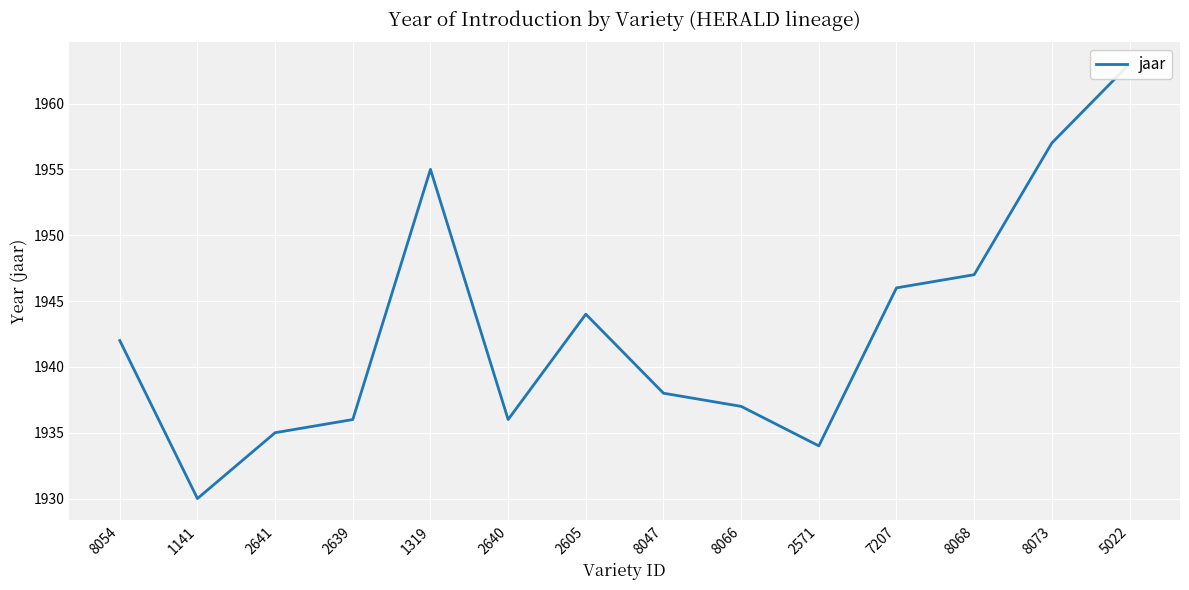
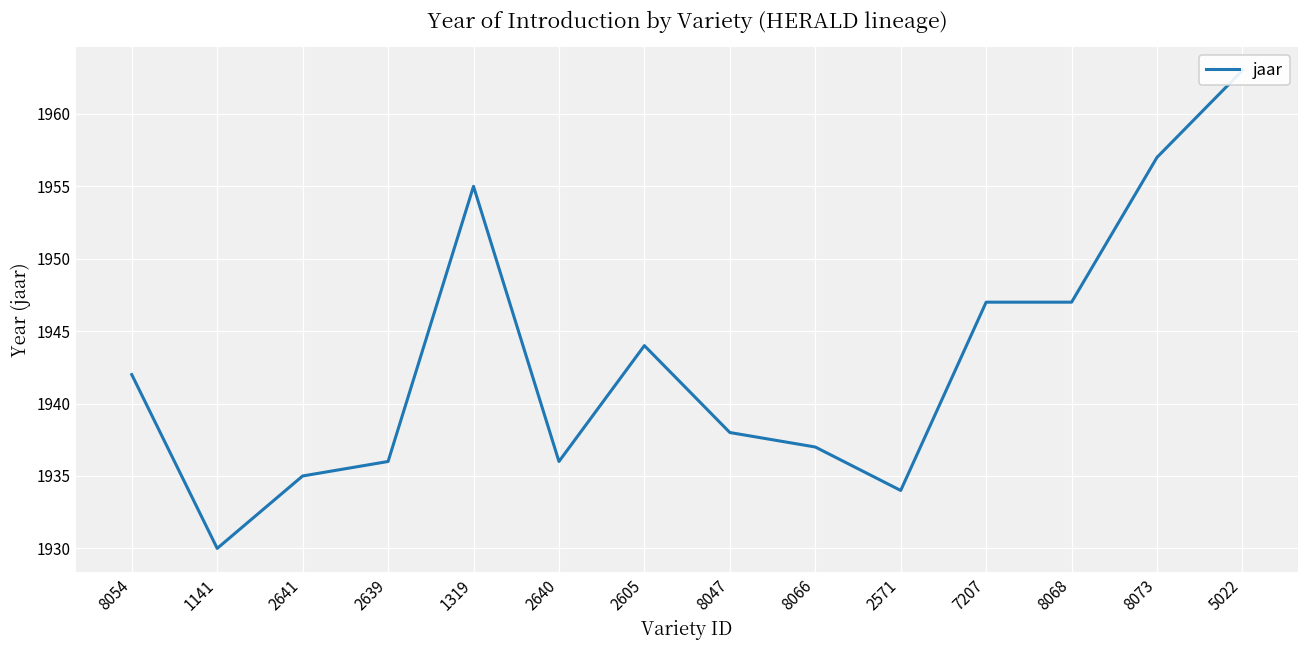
  {
    "8054": 1942,
    "1141": 1930,
    "2641": 1935,
    "2639": 1936,
    "1319": 1955,
    "2640": 1936,
    "2605": 1944,
    "8047": 1938,
    "8066": 1937,
    "2571": 1934,
-   "7207": 1946,
+   "7207": 1947,
    "8068": 1947,
    "8073": 1957
  }
